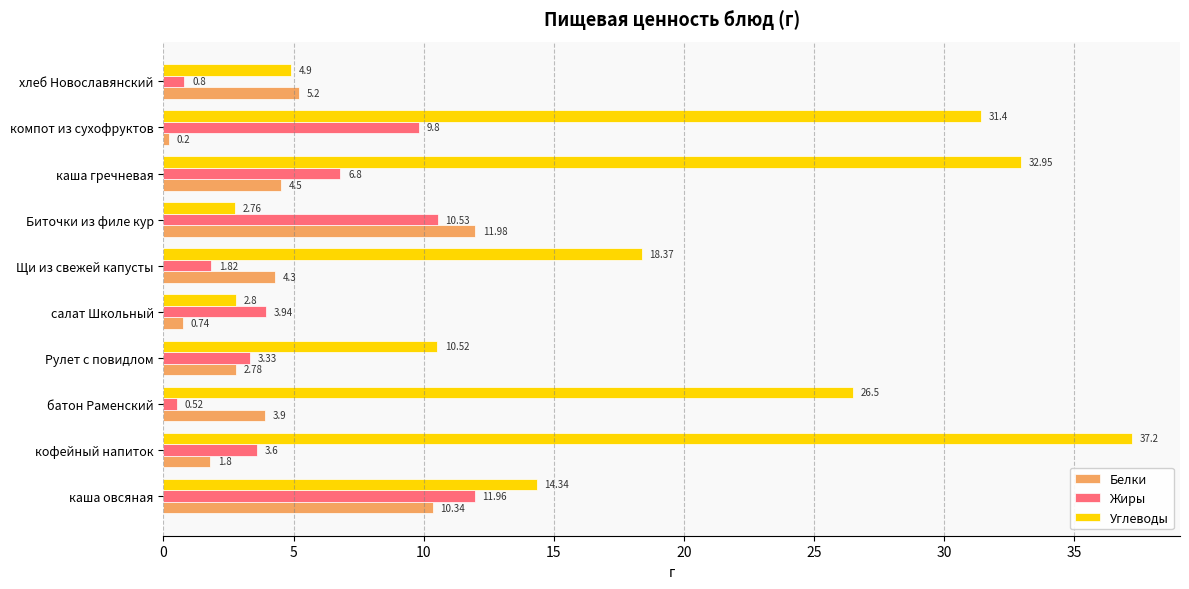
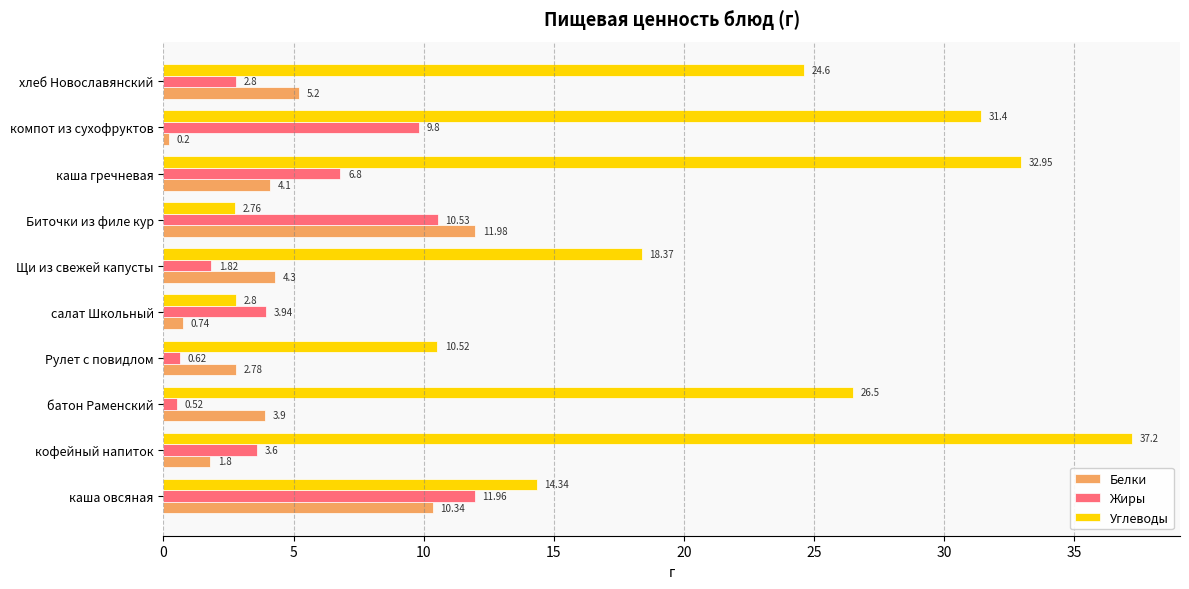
  {
    "Белки": {
      "хлеб Новославянский": 5.2,
      "компот из сухофруктов": 0.2,
-     "каша гречневая": 4.5,
+     "каша гречневая": 4.1,
      "Биточки из филе кур": 11.98,
      "Щи из свежей капусты": 4.3,
      "салат Школьный": 0.74,
      "Рулет с повидлом": 2.78,
      "батон Раменский": 3.9,
      "кофейный напиток": 1.8,
      "каша овсяная": 10.34
    },
    "Жиры": {
-     "хлеб Новославянский": 0.8,
+     "хлеб Новославянский": 2.8,
      "компот из сухофруктов": 9.8,
      "каша гречневая": 6.8,
      "Биточки из филе кур": 10.53,
      "Щи из свежей капусты": 1.82,
      "салат Школьный": 3.94,
-     "Рулет с повидлом": 3.33,
+     "Рулет с повидлом": 0.62,
      "батон Раменский": 0.52,
      "кофейный напиток": 3.6,
      "каша овсяная": 11.96
    },
    "Углеводы": {
-     "хлеб Новославянский": 4.9,
+     "хлеб Новославянский": 24.6,
      "компот из сухофруктов": 31.4,
      "каша гречневая": 32.95,
      "Биточки из филе кур": 2.76,
      "Щи из свежей капусты": 18.37,
      "салат Школьный": 2.8,
      "Рулет с повидлом": 10.52,
      "батон Раменский": 26.5,
      "кофейный напиток": 37.2,
      "каша овсяная": 14.34
    }
  }
